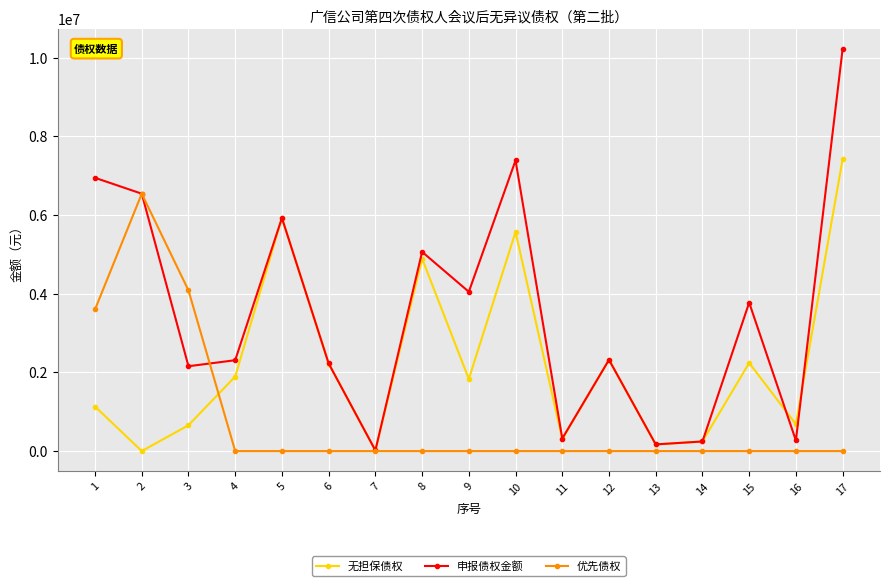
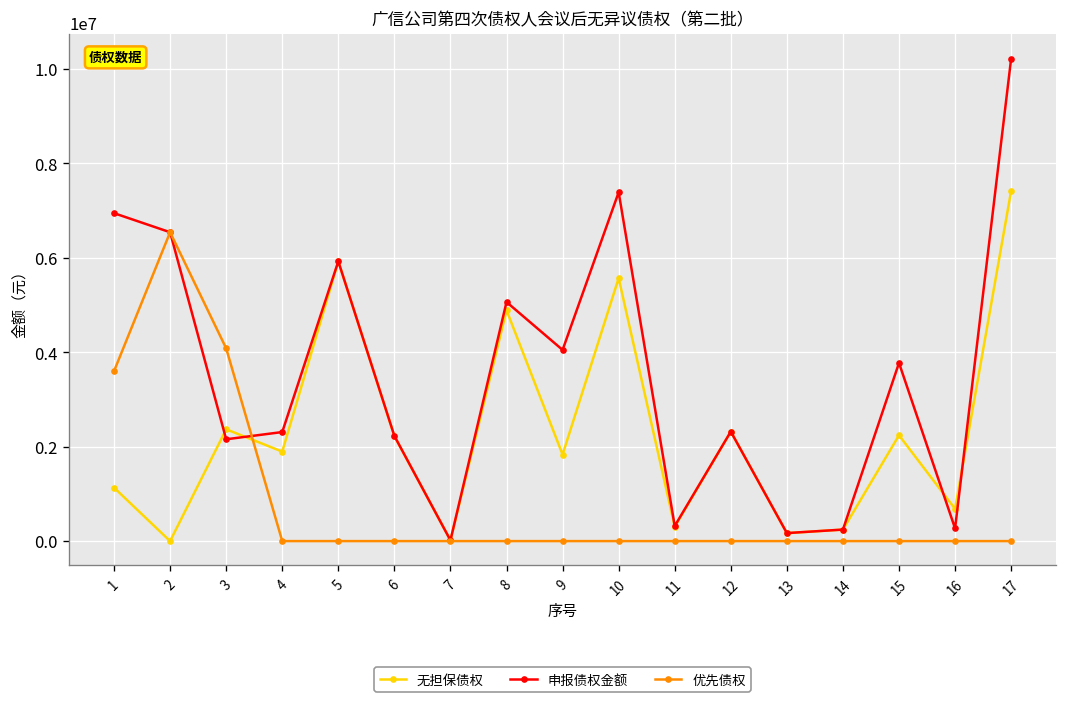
  {
    "无担保债权": {
      "1": 1100000,
      "2": 0,
-     "3": 700000,
+     "3": 2400000,
      "4": 1900000,
      "8": 4900000,
      "9": 1800000,
      "10": 5600000,
      "15": 2200000,
      "16": 700000,
      "17": 7400000
    },
    "申报债权金额": {
      "1": 6900000,
      "3": 2200000,
      "4": 2300000,
      "8": 5100000,
      "9": 4000000,
      "10": 7400000,
      "15": 3800000,
      "16": 300000,
      "17": 10200000
    },
    "优先债权": {
      "1": 3600000,
      "3": 4100000,
      "4": 0,
      "5": 0,
      "6": 0,
      "8": 0,
      "9": 0,
      "10": 0,
      "11": 0,
      "12": 0,
      "13": 0,
      "14": 0,
      "15": 0,
      "16": 0,
      "17": 0
    }
  }
